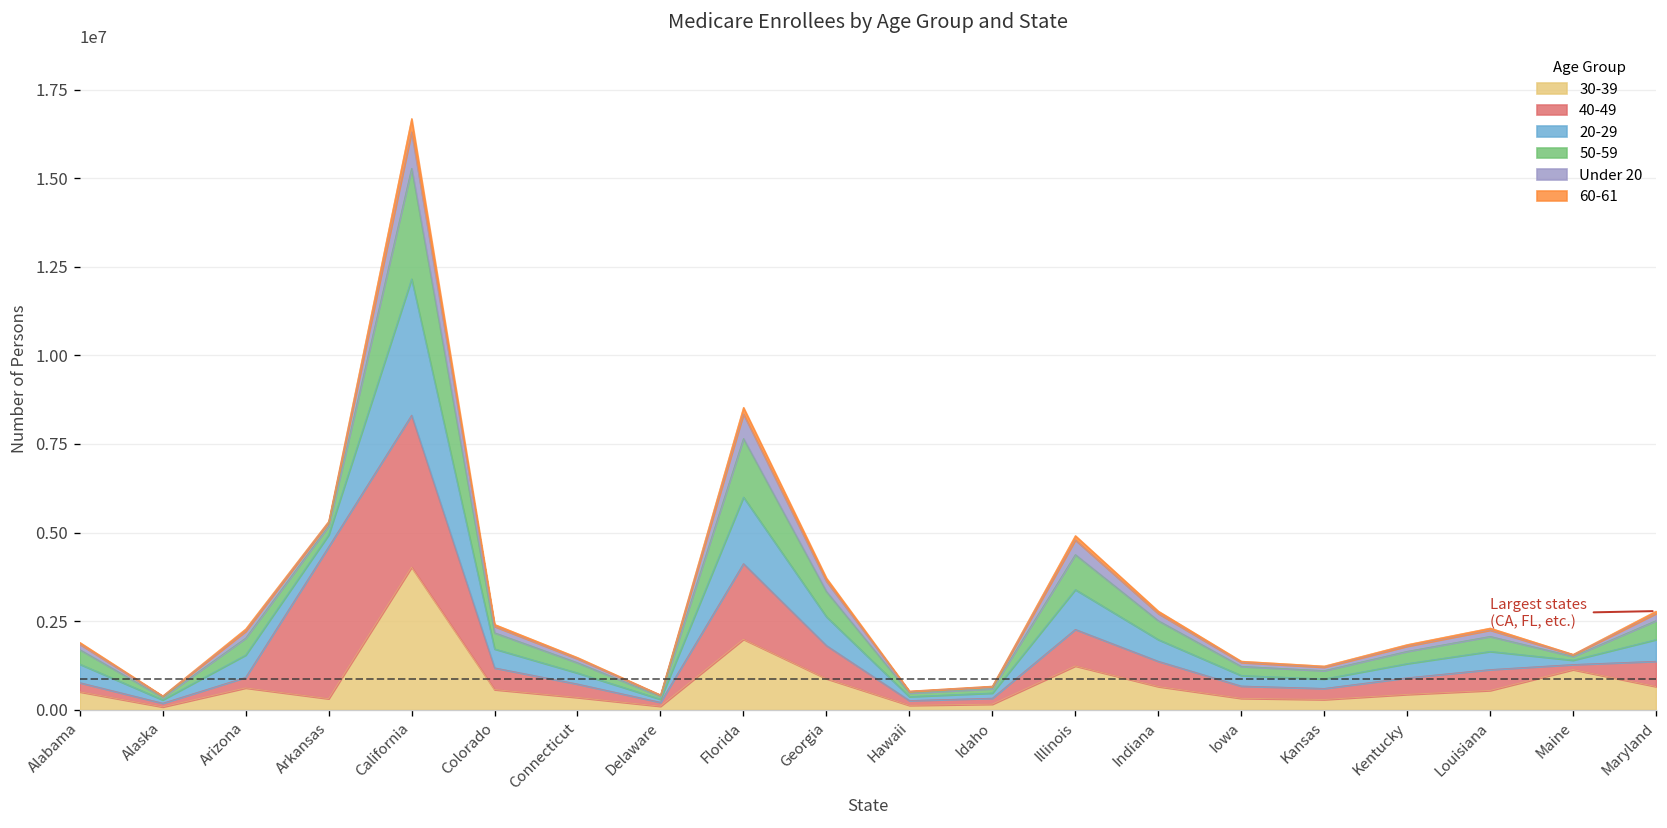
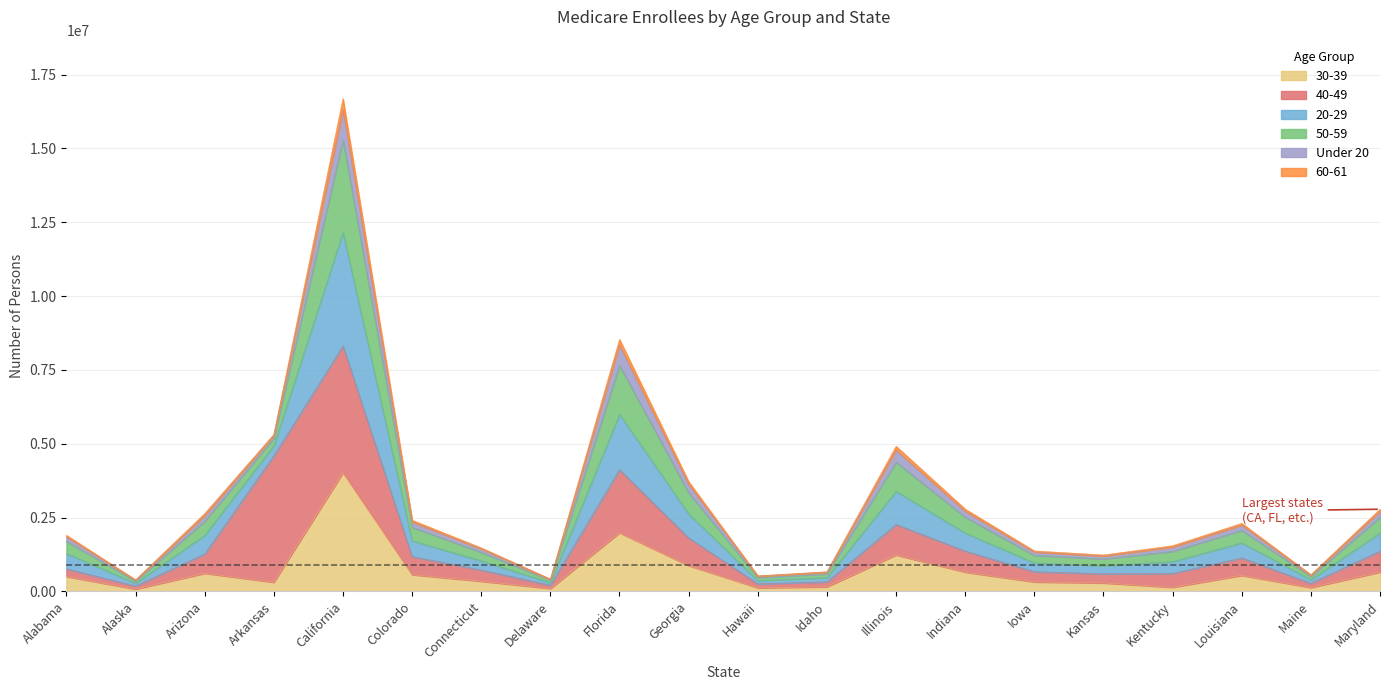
  {
    "30-39": {
      "Alabama": 500000,
      "Alaska": 100000,
      "Arizona": 600000,
      "Arkansas": 300000,
      "California": 4000000,
      "Colorado": 600000,
      "Connecticut": 300000,
      "Delaware": 100000,
      "Florida": 2000000,
      "Georgia": 900000,
      "Hawaii": 100000,
      "Idaho": 200000,
      "Illinois": 1200000,
      "Indiana": 700000,
      "Iowa": 300000,
      "Kansas": 300000,
-     "Kentucky": 400000,
+     "Kentucky": 100000,
      "Louisiana": 500000,
-     "Maine": 1100000,
+     "Maine": 100000,
      "Maryland": 700000
    },
    "40-49": {
      "Alabama": 300000,
      "Alaska": 100000,
-     "Arizona": 300000,
+     "Arizona": 700000,
      "Arkansas": 4300000,
      "California": 4300000,
      "Colorado": 600000,
      "Connecticut": 400000,
      "Delaware": 100000,
      "Florida": 2100000,
      "Georgia": 900000,
      "Hawaii": 100000,
      "Idaho": 200000,
      "Illinois": 1000000,
      "Indiana": 700000,
      "Iowa": 300000,
      "Kansas": 300000,
      "Kentucky": 500000,
      "Louisiana": 600000,
      "Maine": 100000,
      "Maryland": 700000
    },
    "50-59": {
      "Alabama": 400000,
      "Arizona": 500000,
      "Arkansas": 300000,
      "California": 3100000,
      "Colorado": 500000,
      "Connecticut": 300000,
      "Florida": 1700000,
      "Georgia": 700000,
      "Illinois": 1000000,
      "Indiana": 500000,
      "Iowa": 300000,
      "Kansas": 200000,
      "Kentucky": 300000,
      "Louisiana": 400000,
      "Maryland": 500000
    },
    "60-61": {
      "California": 400000,
      "Florida": 200000,
      "Georgia": 100000,
      "Illinois": 100000
    }
  }
